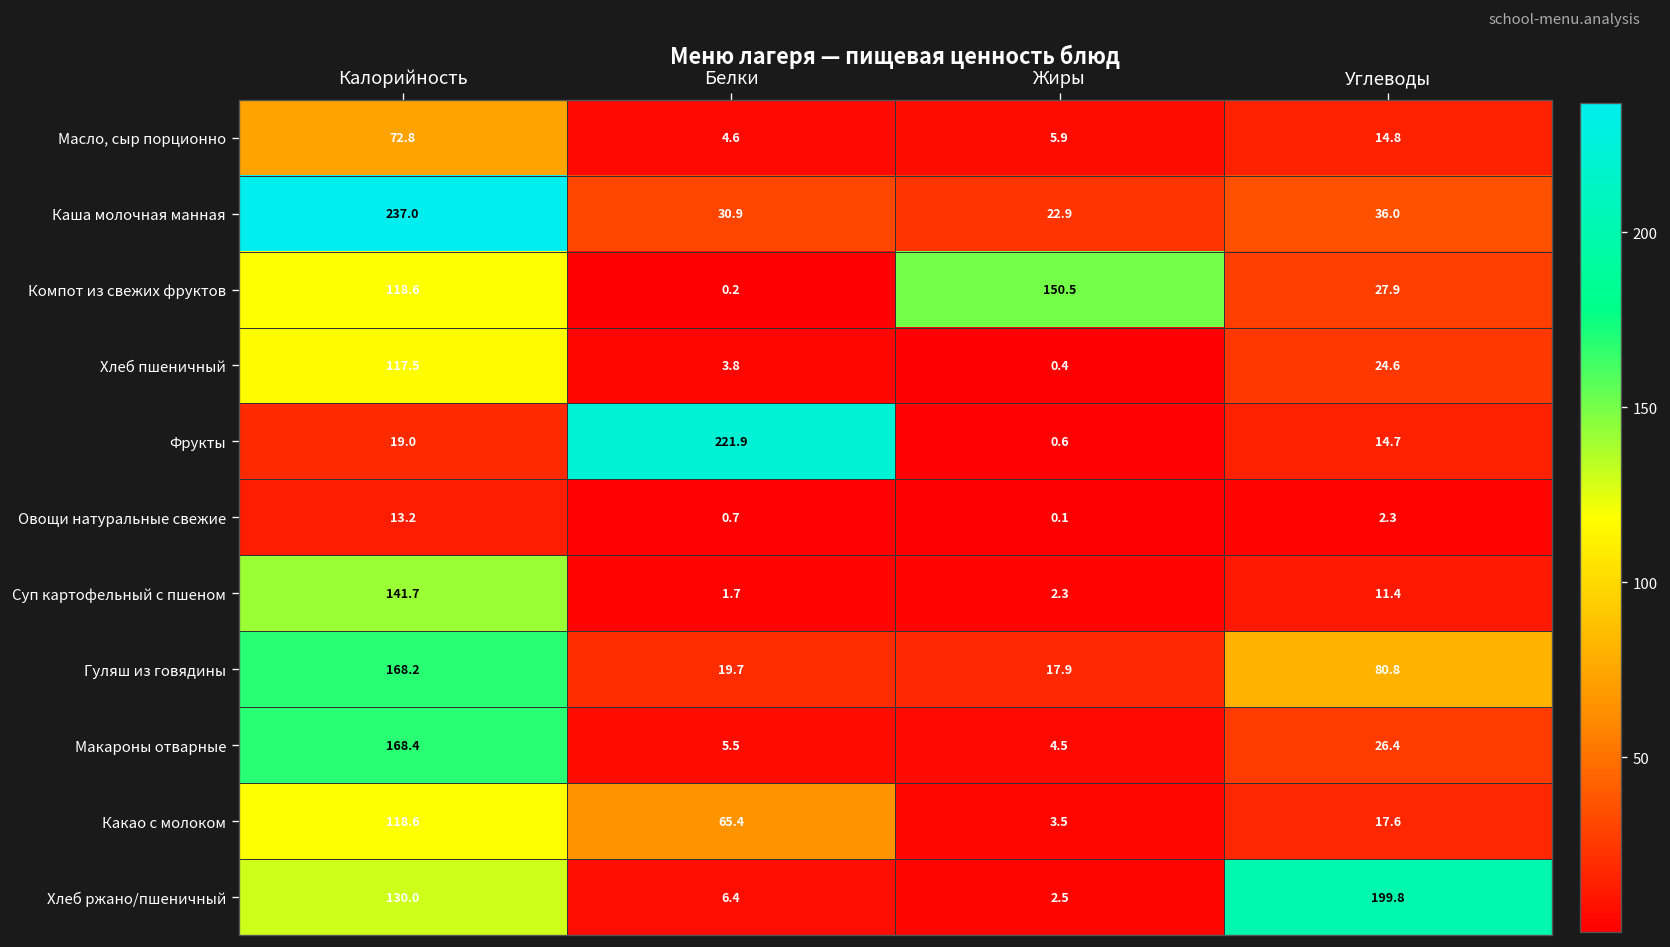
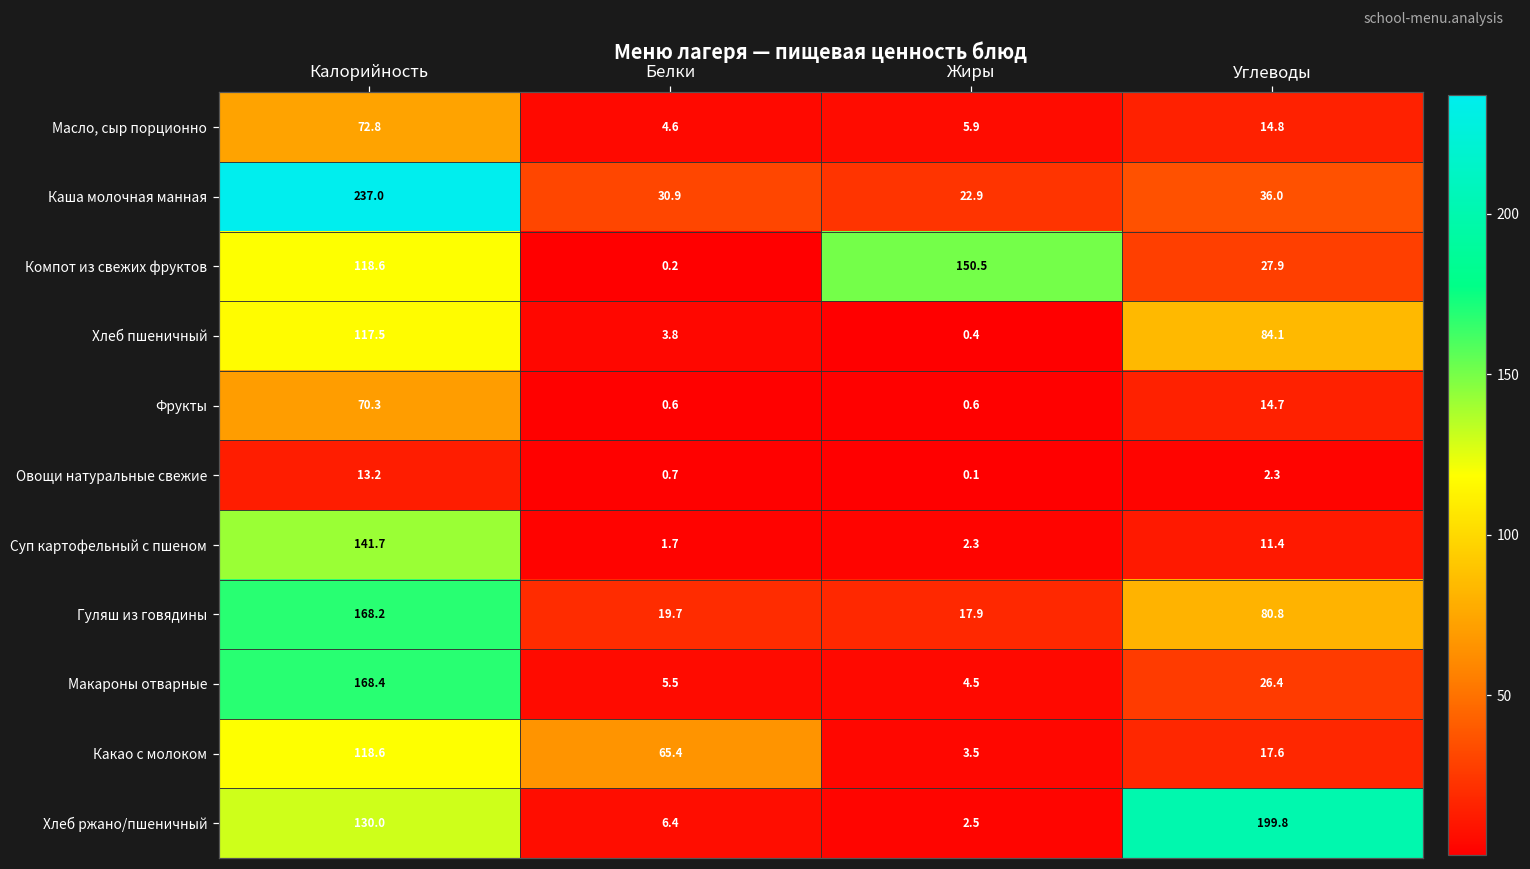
  {
    "Масло, сыр порционно": {
      "Калорийность": 72.8,
      "Белки": 4.6,
      "Жиры": 5.9,
      "Углеводы": 14.8
    },
    "Каша молочная манная": {
      "Калорийность": 237.0,
      "Белки": 30.9,
      "Жиры": 22.9,
      "Углеводы": 36.0
    },
    "Компот из свежих фруктов": {
      "Калорийность": 118.6,
      "Белки": 0.2,
      "Жиры": 150.5,
      "Углеводы": 27.9
    },
    "Хлеб пшеничный": {
      "Калорийность": 117.5,
      "Белки": 3.8,
      "Жиры": 0.4,
-     "Углеводы": 24.6
+     "Углеводы": 84.1
    },
    "Фрукты": {
-     "Калорийность": 19.0,
-     "Белки": 221.9,
+     "Калорийность": 70.3,
+     "Белки": 0.6,
      "Жиры": 0.6,
      "Углеводы": 14.7
    },
    "Овощи натуральные свежие": {
      "Калорийность": 13.2,
      "Белки": 0.7,
      "Жиры": 0.1,
      "Углеводы": 2.3
    },
    "Суп картофельный с пшеном": {
      "Калорийность": 141.7,
      "Белки": 1.7,
      "Жиры": 2.3,
      "Углеводы": 11.4
    },
    "Гуляш из говядины": {
      "Калорийность": 168.2,
      "Белки": 19.7,
      "Жиры": 17.9,
      "Углеводы": 80.8
    },
    "Макароны отварные": {
      "Калорийность": 168.4,
      "Белки": 5.5,
      "Жиры": 4.5,
      "Углеводы": 26.4
    },
    "Какао с молоком": {
      "Калорийность": 118.6,
      "Белки": 65.4,
      "Жиры": 3.5,
      "Углеводы": 17.6
    },
    "Хлеб ржано/пшеничный": {
      "Калорийность": 130.0,
      "Белки": 6.4,
      "Жиры": 2.5,
      "Углеводы": 199.8
    }
  }
